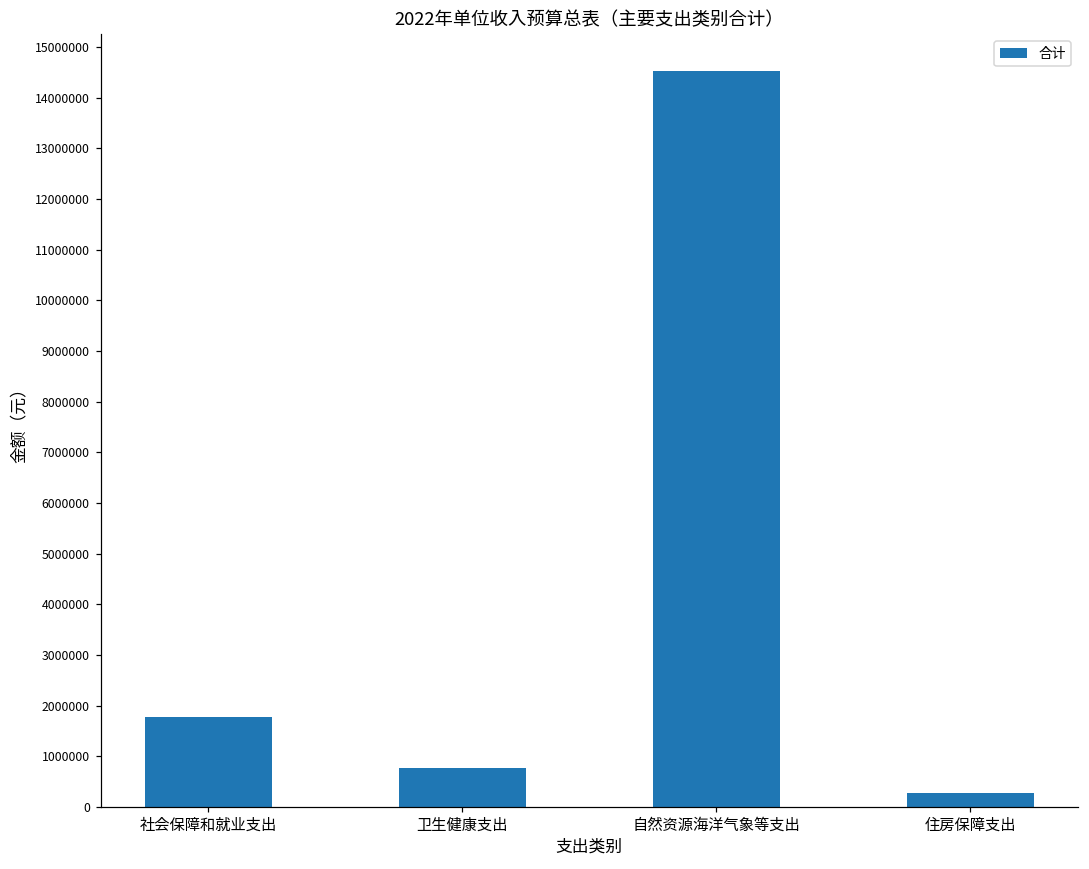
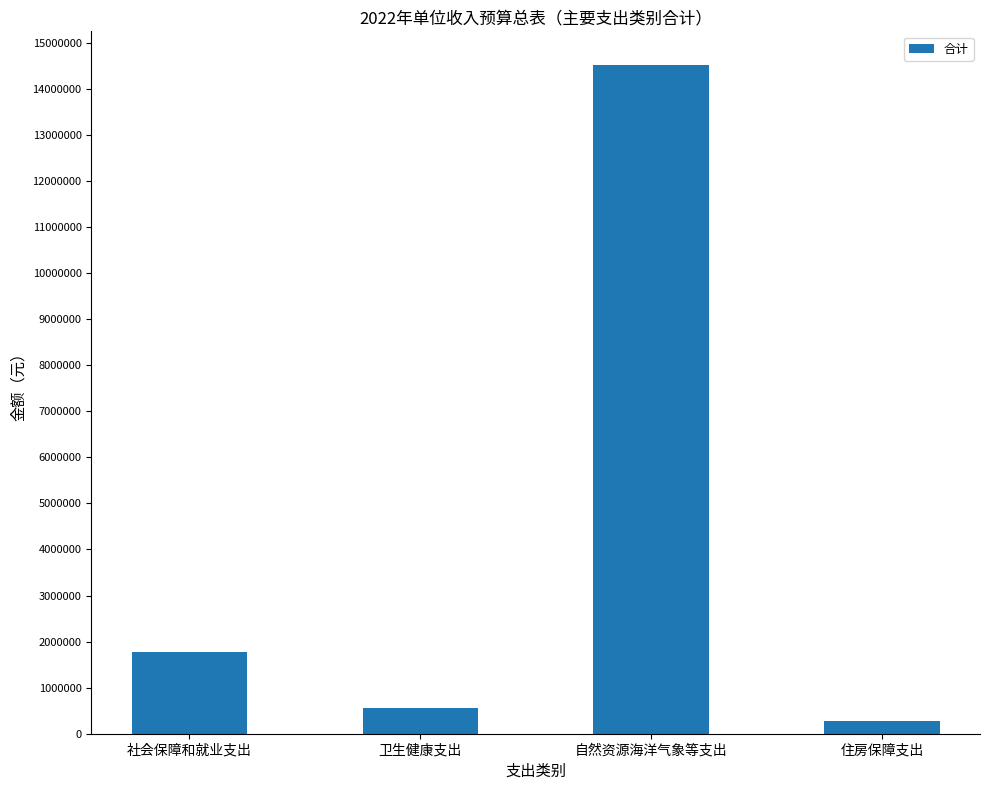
  {
    "社会保障和就业支出": 1800000,
-   "卫生健康支出": 800000,
+   "卫生健康支出": 600000,
    "自然资源海洋气象等支出": 14500000,
    "住房保障支出": 300000
  }
